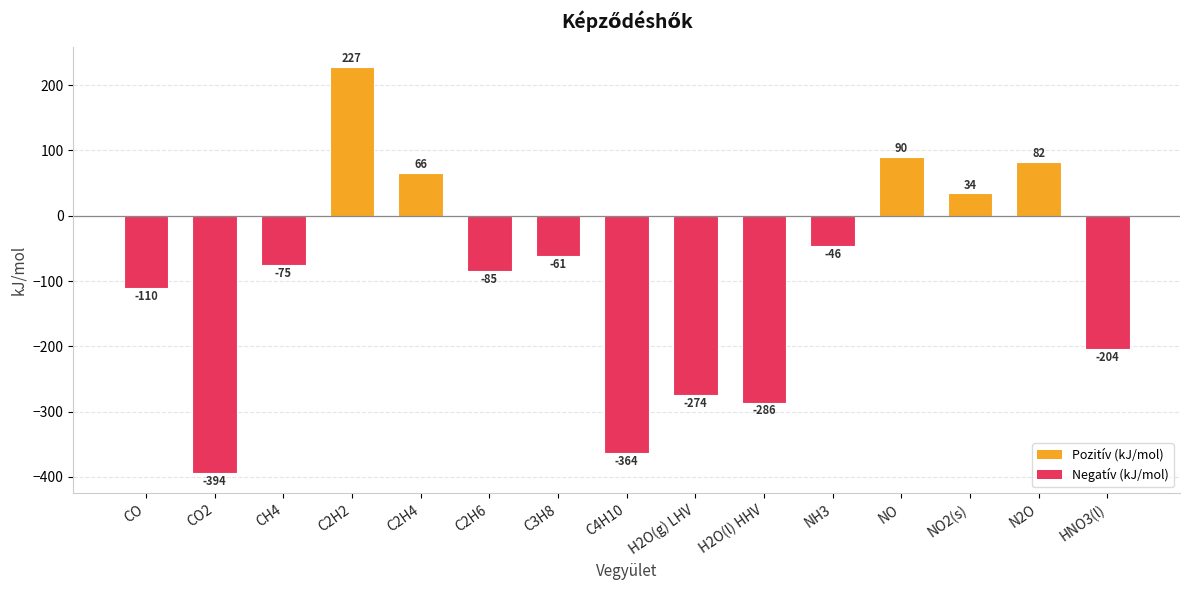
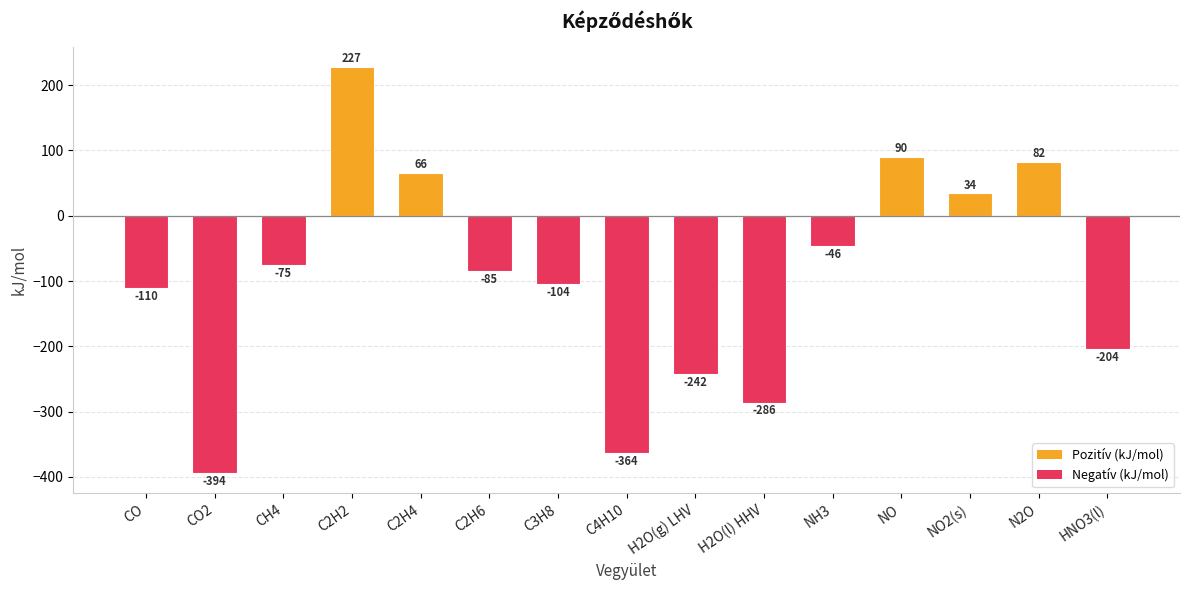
  {
    "CO": -110,
    "CO2": -394,
    "CH4": -75,
    "C2H2": 227,
    "C2H4": 66,
    "C2H6": -85,
-   "C3H8": -61,
+   "C3H8": -104,
    "C4H10": -364,
-   "H2O(g) LHV": -274,
+   "H2O(g) LHV": -242,
    "H2O(l) HHV": -286,
    "NH3": -46,
    "NO": 90,
    "NO2(s)": 34,
    "N2O": 82,
    "HNO3(l)": -204
  }
